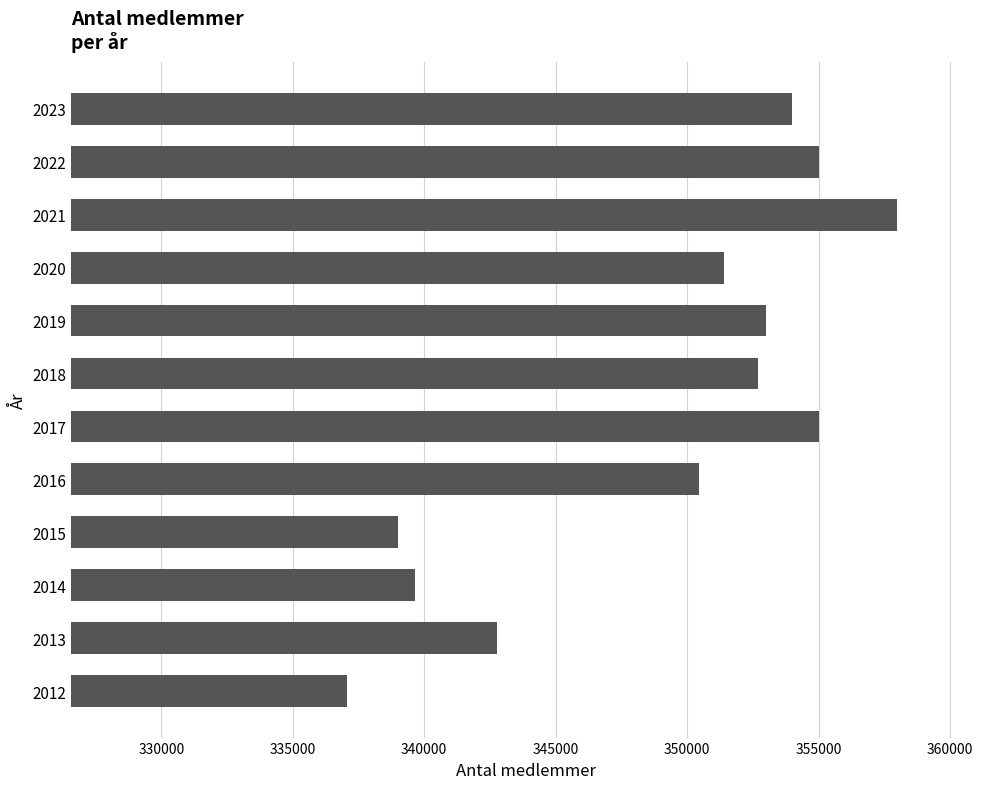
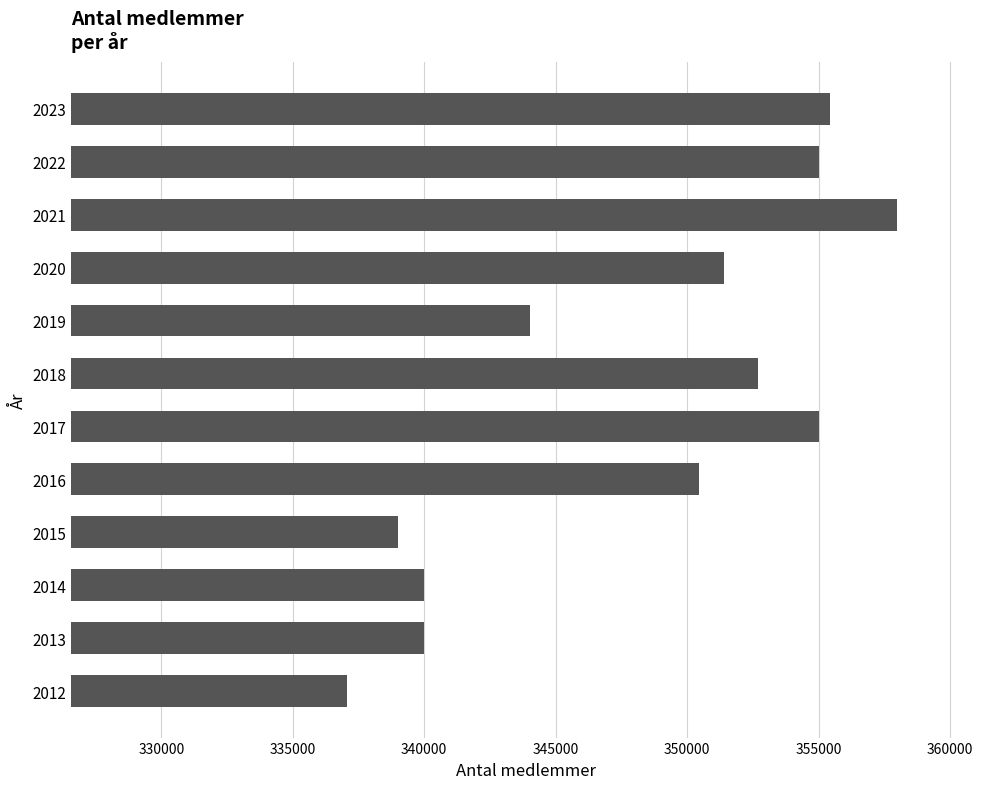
  {
-   "2023": 354000,
+   "2023": 355400,
    "2022": 355000,
    "2021": 358000,
    "2020": 351400,
-   "2019": 353000,
+   "2019": 344000,
    "2018": 352700,
    "2017": 355000,
    "2016": 350500,
    "2015": 339000,
-   "2014": 339600,
-   "2013": 342800,
+   "2014": 340000,
+   "2013": 340000,
    "2012": 337100
  }
